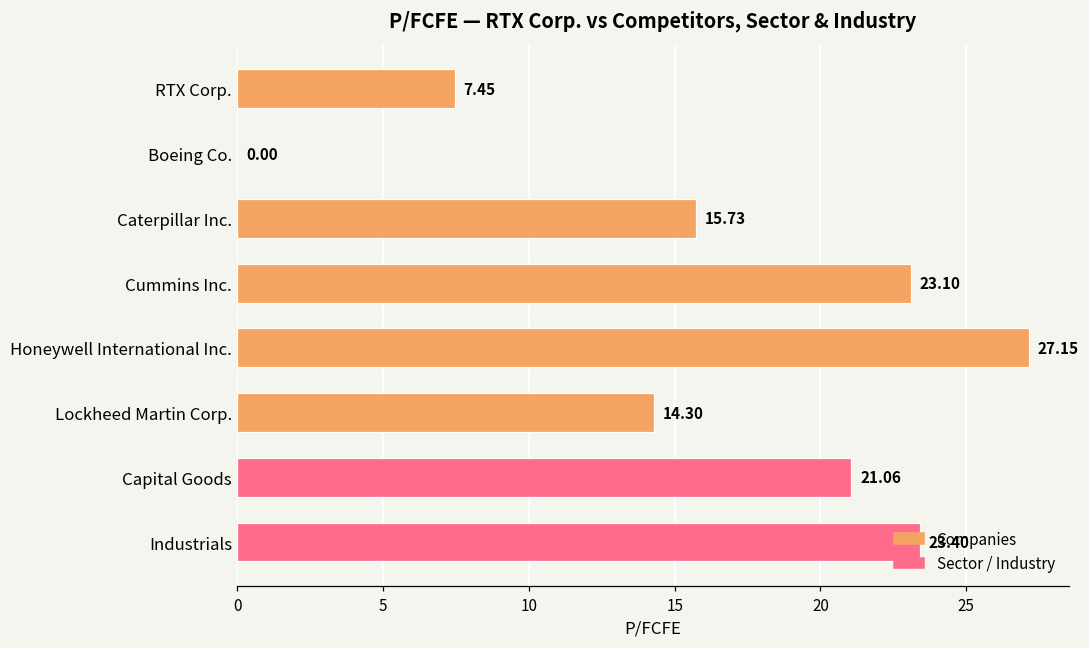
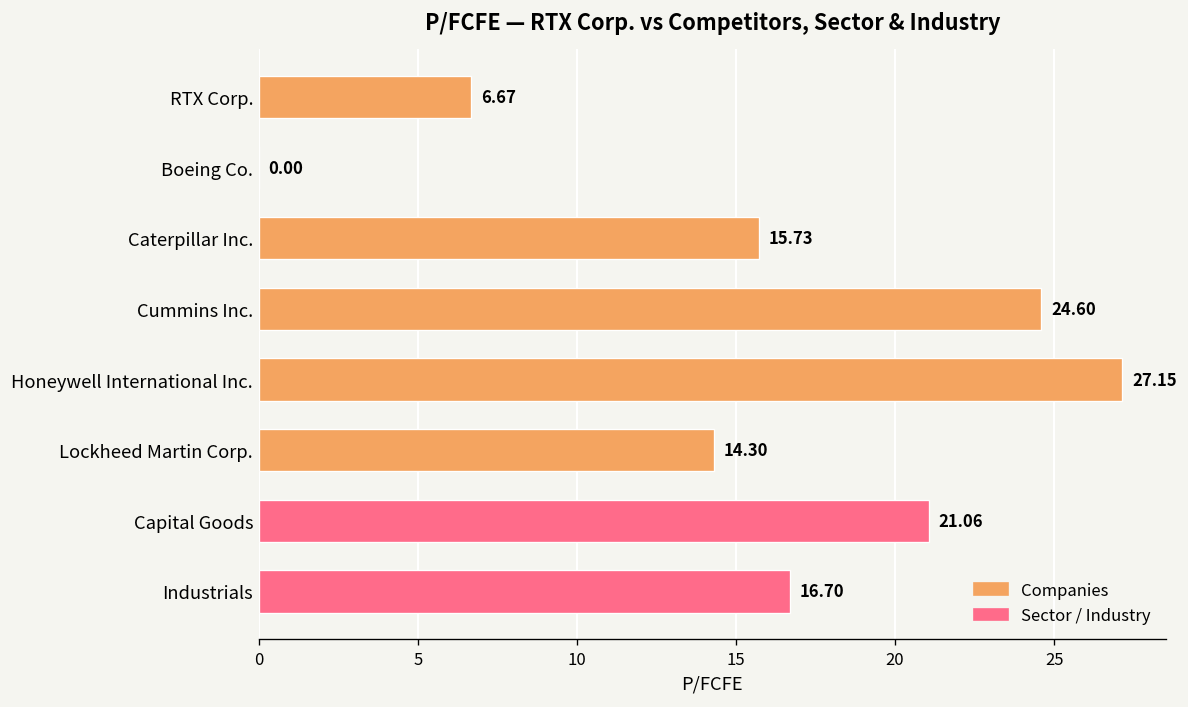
  {
-   "RTX Corp.": 7.45,
+   "RTX Corp.": 6.67,
    "Boeing Co.": 0.00,
    "Caterpillar Inc.": 15.73,
-   "Cummins Inc.": 23.10,
+   "Cummins Inc.": 24.60,
    "Honeywell International Inc.": 27.15,
    "Lockheed Martin Corp.": 14.30,
    "Capital Goods": 21.06,
-   "Industrials": 23.40
+   "Industrials": 16.70
  }
